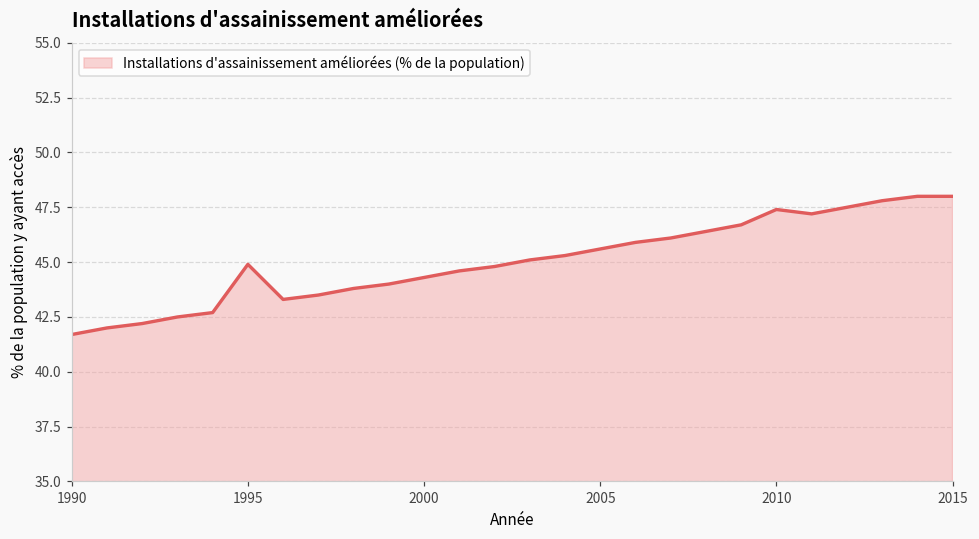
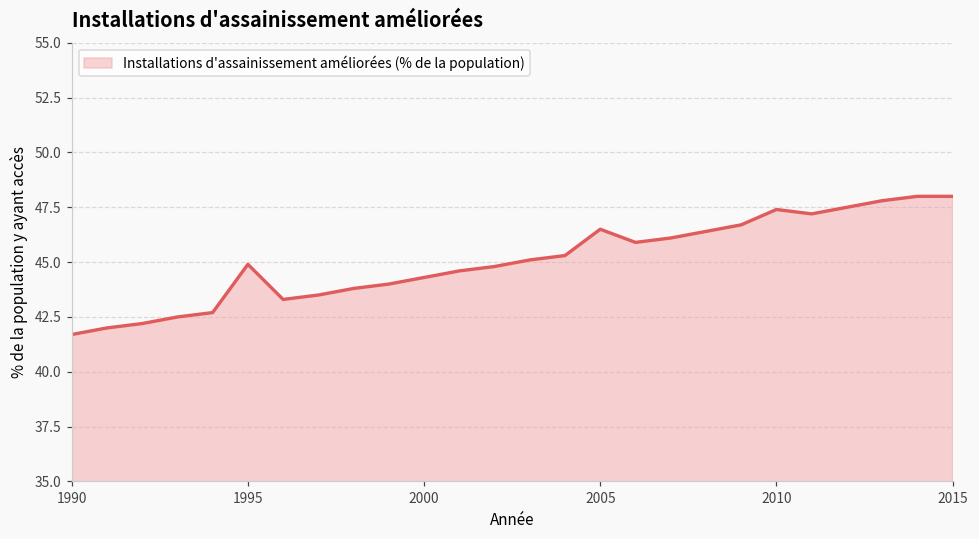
  {
    "1990": 41.7,
    "1995": 44.9,
    "2000": 44.3,
-   "2005": 45.6,
+   "2005": 46.5,
    "2010": 47.4,
    "2015": 48.0
  }
